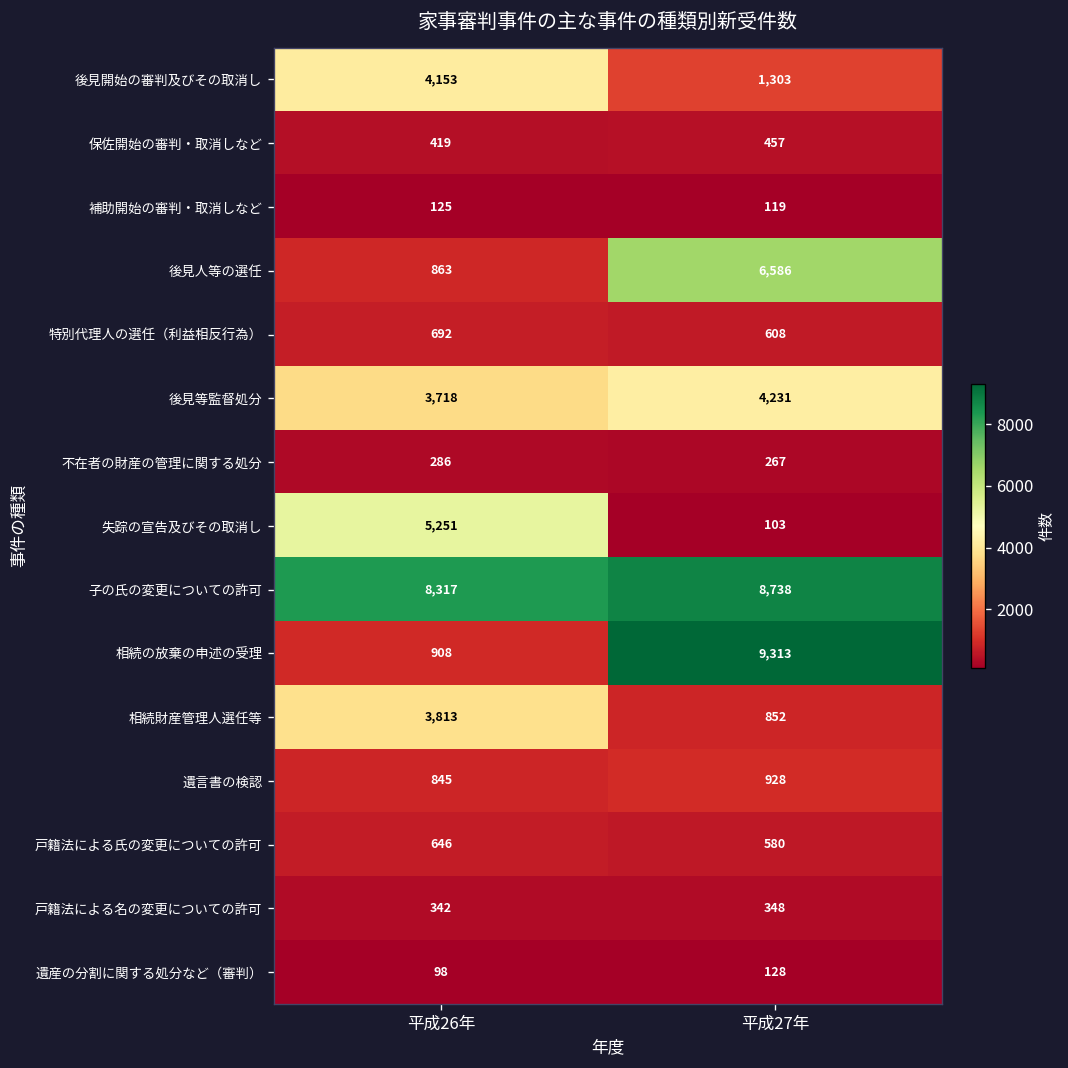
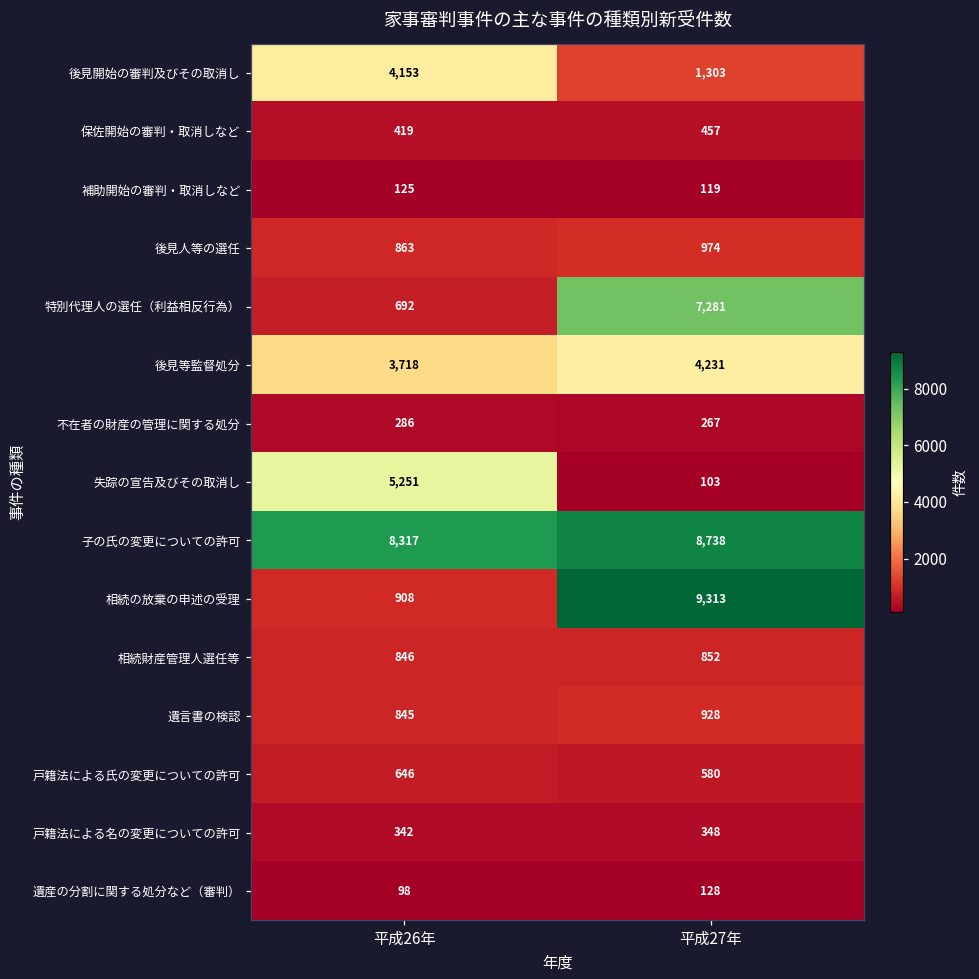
  {
    "後見開始の審判及びその取消し": {
      "平成26年": "4,153",
      "平成27年": "1,303"
    },
    "保佐開始の審判・取消しなど": {
      "平成26年": "419",
      "平成27年": "457"
    },
    "補助開始の審判・取消しなど": {
      "平成26年": "125",
      "平成27年": "119"
    },
    "後見人等の選任": {
      "平成26年": "863",
-     "平成27年": "6,586"
+     "平成27年": "974"
    },
    "特別代理人の選任（利益相反行為）": {
      "平成26年": "692",
-     "平成27年": "608"
+     "平成27年": "7,281"
    },
    "後見等監督処分": {
      "平成26年": "3,718",
      "平成27年": "4,231"
    },
    "不在者の財産の管理に関する処分": {
      "平成26年": "286",
      "平成27年": "267"
    },
    "失踪の宣告及びその取消し": {
      "平成26年": "5,251",
      "平成27年": "103"
    },
    "子の氏の変更についての許可": {
      "平成26年": "8,317",
      "平成27年": "8,738"
    },
    "相続の放棄の申述の受理": {
      "平成26年": "908",
      "平成27年": "9,313"
    },
    "相続財産管理人選任等": {
-     "平成26年": "3,813",
+     "平成26年": "846",
      "平成27年": "852"
    },
    "遺言書の検認": {
      "平成26年": "845",
      "平成27年": "928"
    },
    "戸籍法による氏の変更についての許可": {
      "平成26年": "646",
      "平成27年": "580"
    },
    "戸籍法による名の変更についての許可": {
      "平成26年": "342",
      "平成27年": "348"
    },
    "遺産の分割に関する処分など（審判）": {
      "平成26年": "98",
      "平成27年": "128"
    }
  }
